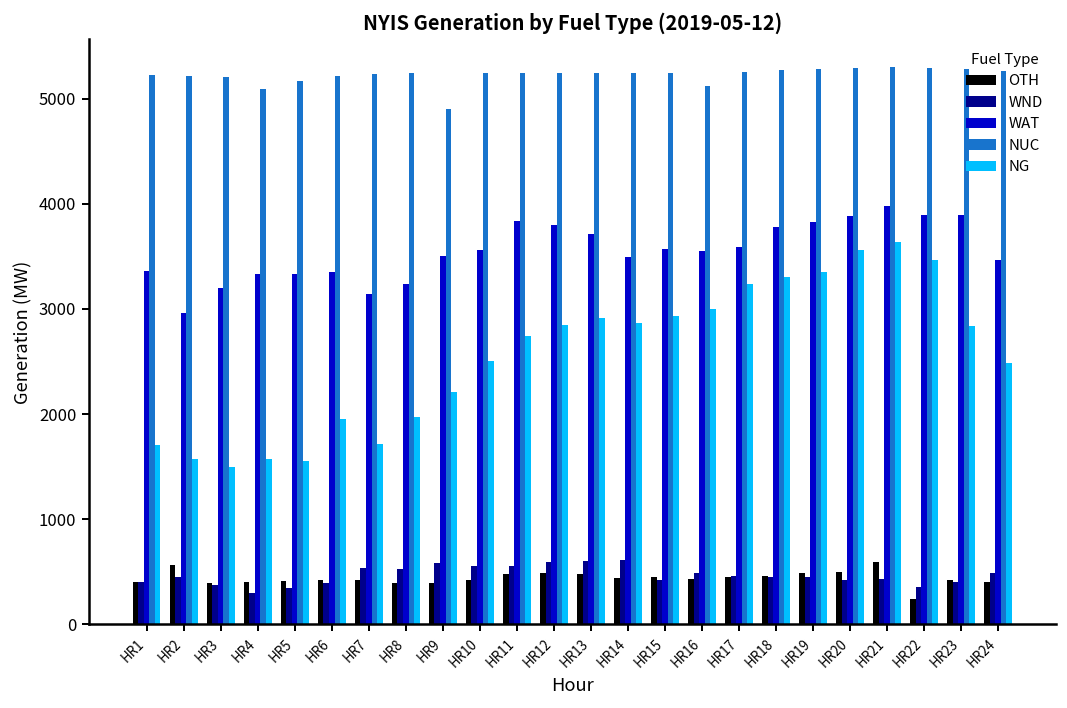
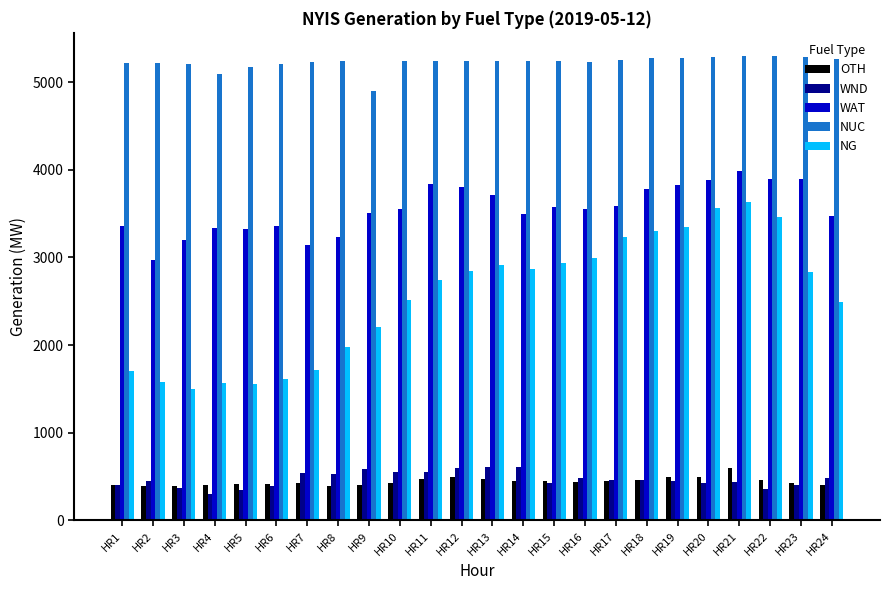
  {
    "OTH": {
      "HR1": 400,
-     "HR2": 600,
+     "HR2": 400,
      "HR3": 400,
      "HR4": 400,
      "HR5": 400,
      "HR6": 400,
      "HR7": 400,
      "HR8": 400,
      "HR9": 400,
      "HR10": 400,
      "HR11": 500,
      "HR12": 500,
      "HR13": 500,
      "HR14": 400,
      "HR15": 400,
      "HR16": 400,
      "HR17": 400,
      "HR18": 500,
      "HR19": 500,
      "HR20": 500,
      "HR21": 600,
-     "HR22": 200,
+     "HR22": 500,
      "HR23": 400,
      "HR24": 400
    },
    "WND": {
      "HR1": 400,
      "HR2": 500,
      "HR3": 400,
      "HR4": 300,
      "HR5": 300,
      "HR6": 400,
      "HR7": 500,
      "HR8": 500,
      "HR9": 600,
      "HR10": 600,
      "HR11": 600,
      "HR12": 600,
      "HR13": 600,
      "HR14": 600,
      "HR15": 400,
      "HR16": 500,
      "HR17": 500,
      "HR18": 500,
      "HR19": 500,
      "HR20": 400,
      "HR21": 400,
      "HR22": 400,
      "HR23": 400,
      "HR24": 500
    },
    "WAT": {
      "HR1": 3400,
      "HR2": 3000,
      "HR3": 3200,
      "HR4": 3300,
      "HR5": 3300,
      "HR6": 3400,
      "HR7": 3100,
      "HR8": 3200,
      "HR9": 3500,
      "HR10": 3600,
      "HR11": 3800,
      "HR12": 3800,
      "HR13": 3700,
      "HR14": 3500,
      "HR15": 3600,
      "HR16": 3600,
      "HR17": 3600,
      "HR18": 3800,
      "HR19": 3800,
      "HR20": 3900,
      "HR21": 4000,
      "HR22": 3900,
      "HR23": 3900,
      "HR24": 3500
    },
    "NUC": {
      "HR1": 5200,
      "HR2": 5200,
      "HR3": 5200,
      "HR4": 5100,
      "HR5": 5200,
      "HR6": 5200,
      "HR7": 5200,
      "HR8": 5200,
      "HR9": 4900,
      "HR10": 5200,
      "HR11": 5200,
      "HR12": 5200,
      "HR13": 5200,
      "HR14": 5200,
      "HR15": 5200,
-     "HR16": 5100,
+     "HR16": 5200,
      "HR17": 5300,
      "HR18": 5300,
      "HR19": 5300,
      "HR20": 5300,
      "HR21": 5300,
      "HR22": 5300,
      "HR23": 5300,
      "HR24": 5300
    },
    "NG": {
      "HR1": 1700,
      "HR2": 1600,
      "HR3": 1500,
      "HR4": 1600,
      "HR5": 1600,
-     "HR6": 1900,
+     "HR6": 1600,
      "HR7": 1700,
      "HR8": 2000,
      "HR9": 2200,
      "HR10": 2500,
      "HR11": 2700,
      "HR12": 2900,
      "HR13": 2900,
      "HR14": 2900,
      "HR15": 2900,
      "HR16": 3000,
      "HR17": 3200,
      "HR18": 3300,
      "HR19": 3400,
      "HR20": 3600,
      "HR21": 3600,
      "HR22": 3500,
      "HR23": 2800,
      "HR24": 2500
    }
  }
